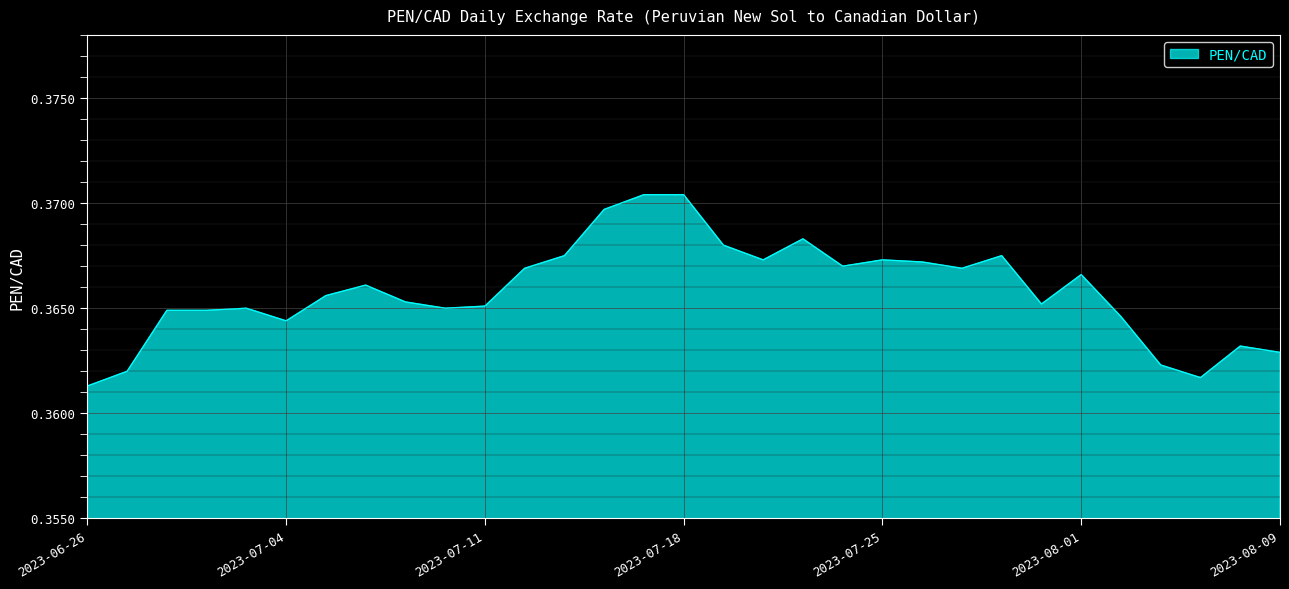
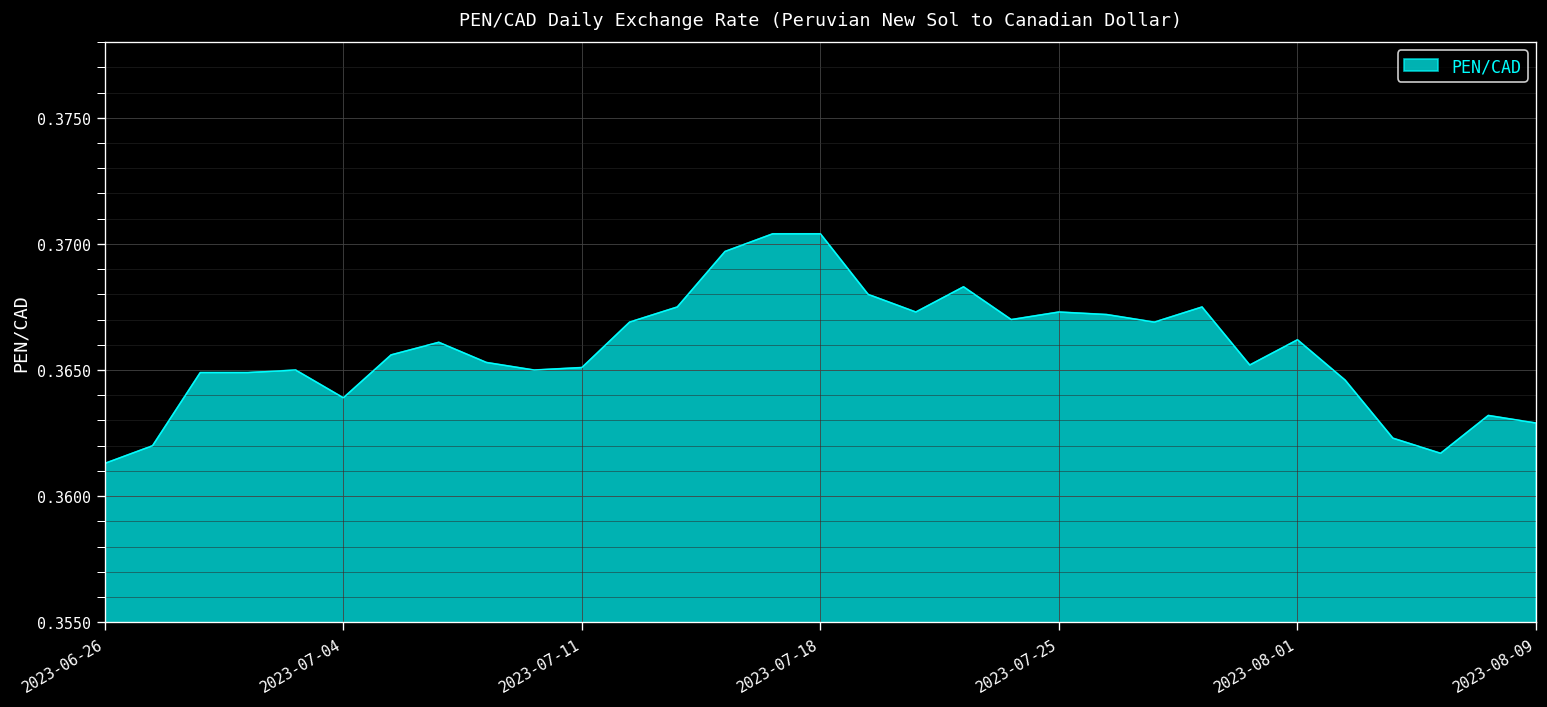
  {
    "2023-06-26": 0.3613,
-   "2023-07-04": 0.3644,
+   "2023-07-04": 0.3639,
    "2023-07-11": 0.3651,
    "2023-07-18": 0.3704,
    "2023-07-25": 0.3673,
-   "2023-08-01": 0.3666,
+   "2023-08-01": 0.3662,
    "2023-08-09": 0.3629
  }
